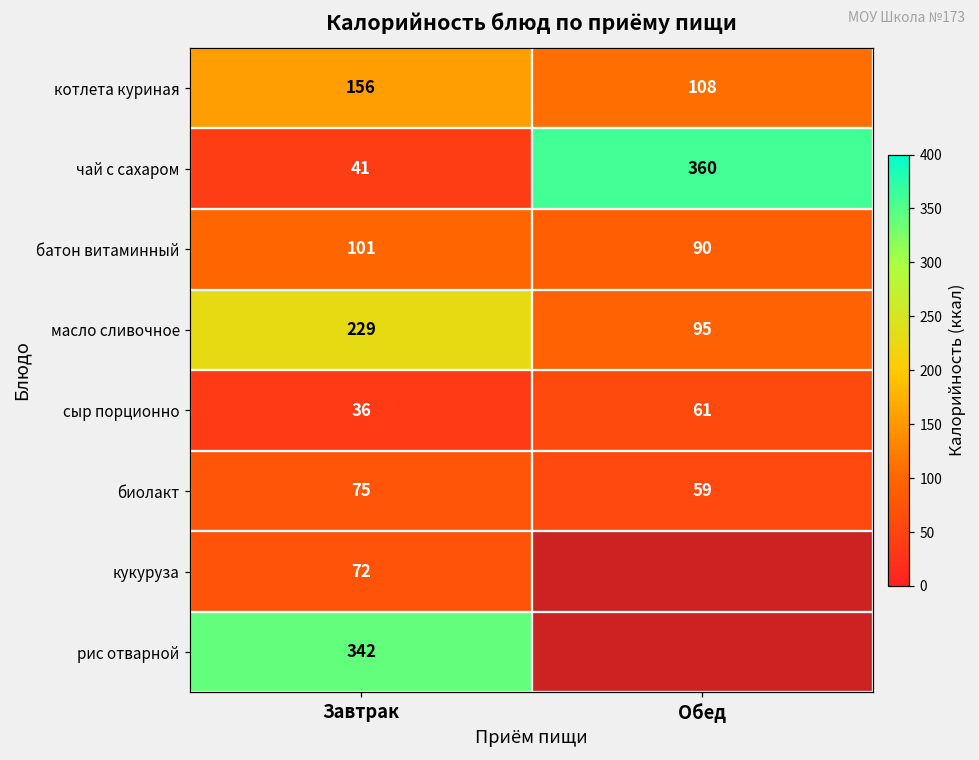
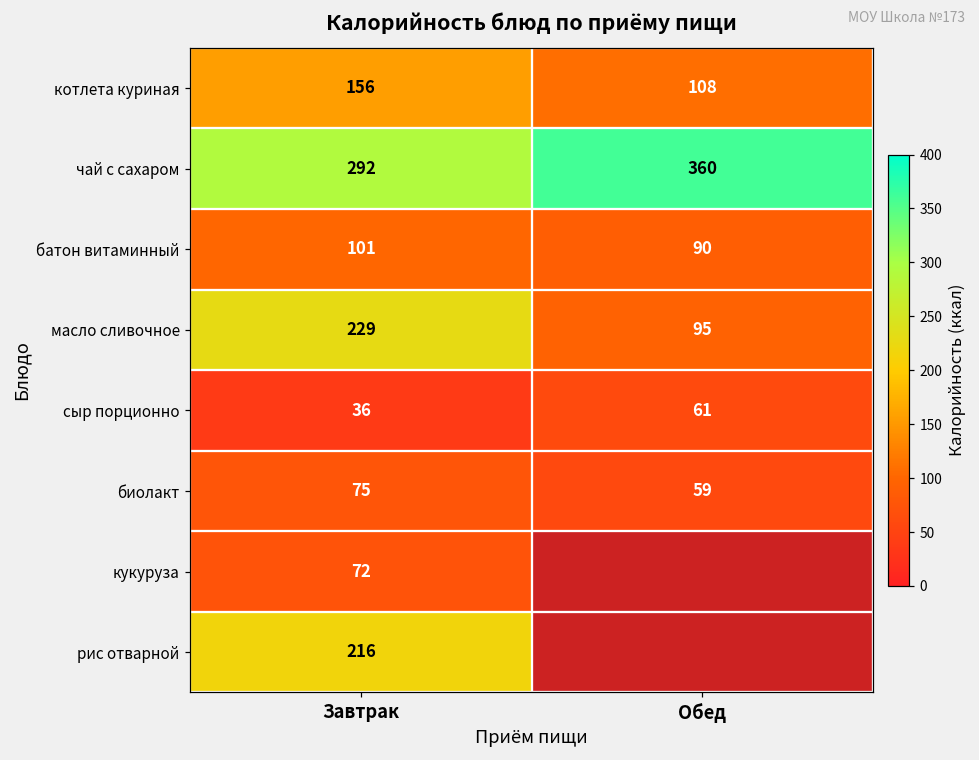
  {
    "котлета куриная": {
      "Завтрак": 156,
      "Обед": 108
    },
    "чай с сахаром": {
-     "Завтрак": 41,
+     "Завтрак": 292,
      "Обед": 360
    },
    "батон витаминный": {
      "Завтрак": 101,
      "Обед": 90
    },
    "масло сливочное": {
      "Завтрак": 229,
      "Обед": 95
    },
    "сыр порционно": {
      "Завтрак": 36,
      "Обед": 61
    },
    "биолакт": {
      "Завтрак": 75,
      "Обед": 59
    },
    "кукуруза": {
      "Завтрак": 72
    },
    "рис отварной": {
-     "Завтрак": 342
+     "Завтрак": 216
    }
  }
